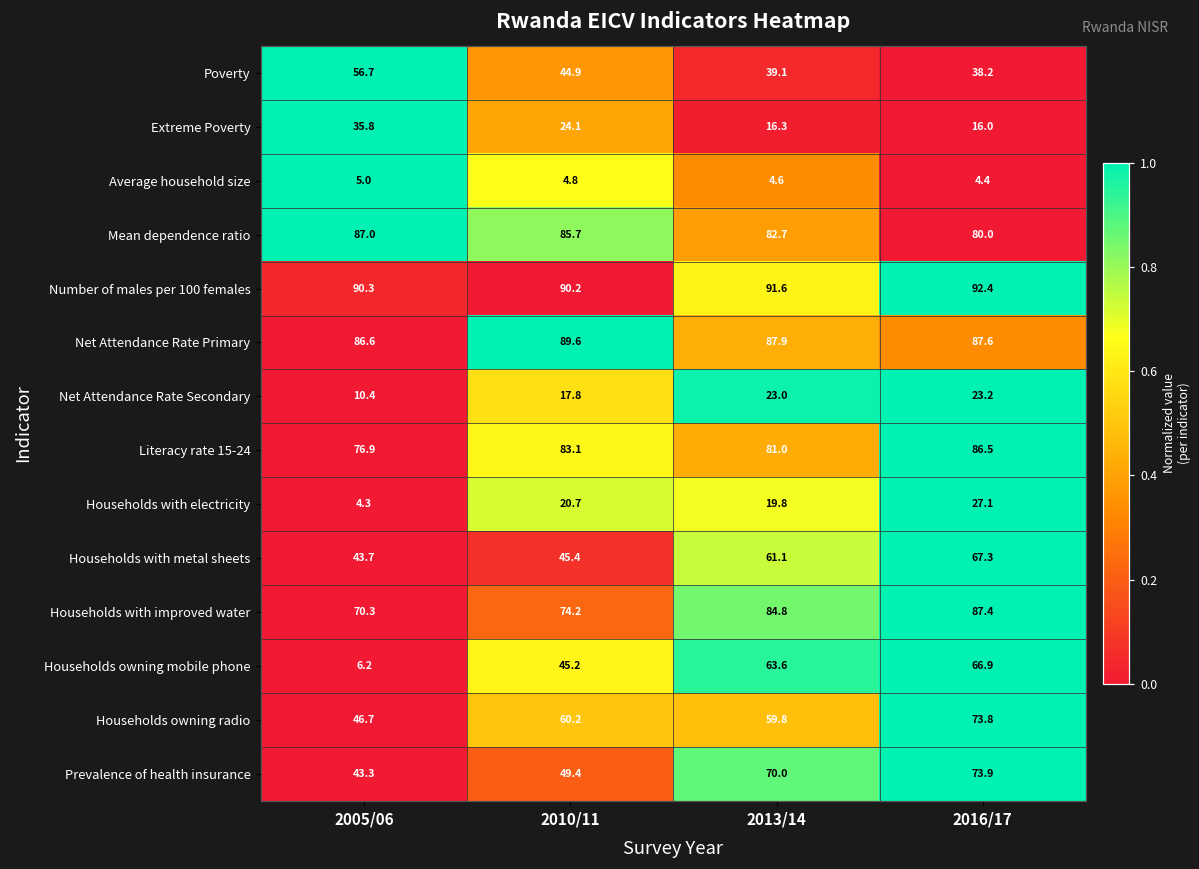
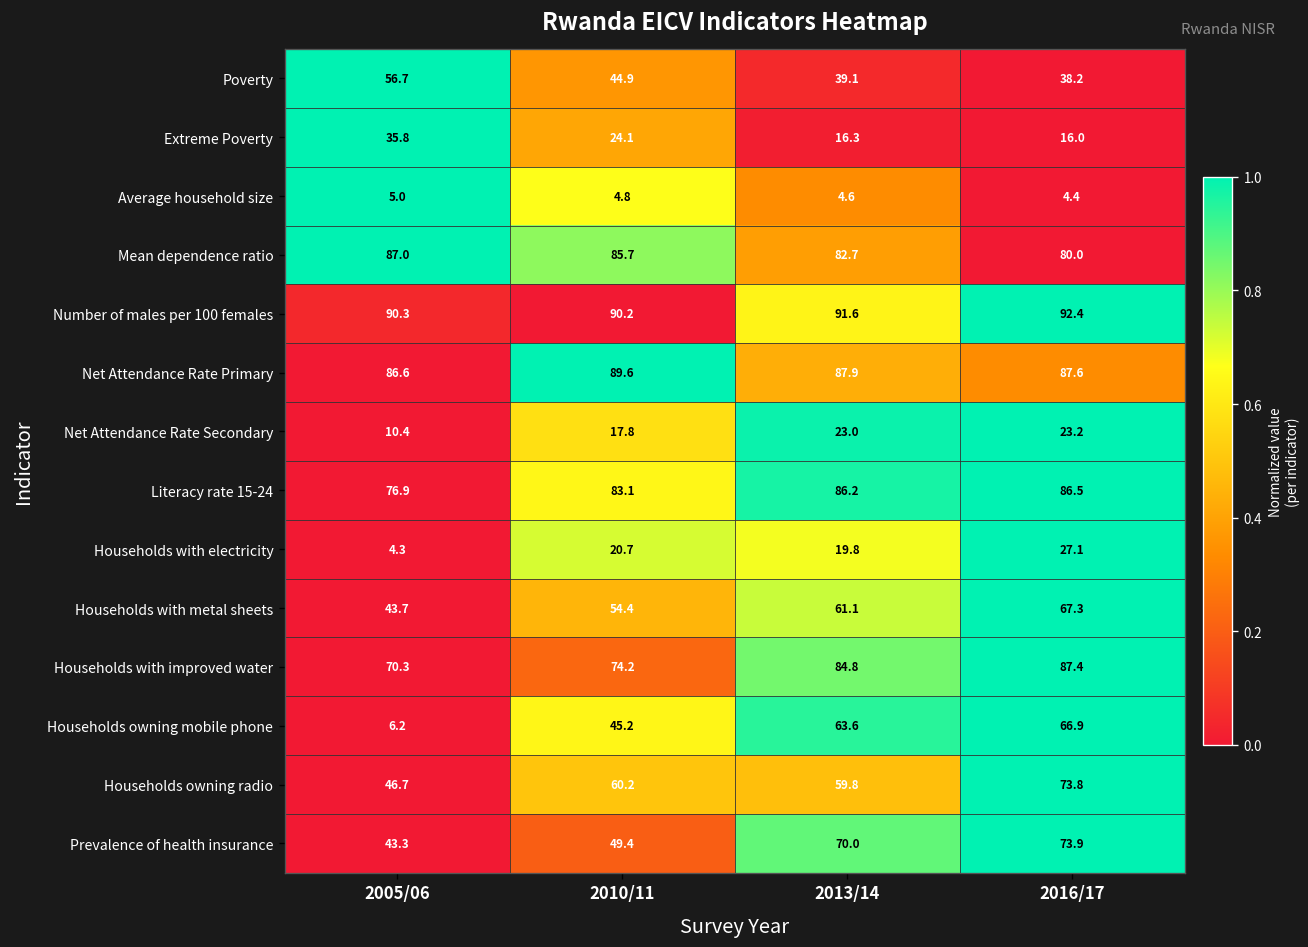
  {
    "Poverty": {
      "2005/06": 56.7,
      "2010/11": 44.9,
      "2013/14": 39.1,
      "2016/17": 38.2
    },
    "Extreme Poverty": {
      "2005/06": 35.8,
      "2010/11": 24.1,
      "2013/14": 16.3,
      "2016/17": 16.0
    },
    "Average household size": {
      "2005/06": 5.0,
      "2010/11": 4.8,
      "2013/14": 4.6,
      "2016/17": 4.4
    },
    "Mean dependence ratio": {
      "2005/06": 87.0,
      "2010/11": 85.7,
      "2013/14": 82.7,
      "2016/17": 80.0
    },
    "Number of males per 100 females": {
      "2005/06": 90.3,
      "2010/11": 90.2,
      "2013/14": 91.6,
      "2016/17": 92.4
    },
    "Net Attendance Rate Primary": {
      "2005/06": 86.6,
      "2010/11": 89.6,
      "2013/14": 87.9,
      "2016/17": 87.6
    },
    "Net Attendance Rate Secondary": {
      "2005/06": 10.4,
      "2010/11": 17.8,
      "2013/14": 23.0,
      "2016/17": 23.2
    },
    "Literacy rate 15-24": {
      "2005/06": 76.9,
      "2010/11": 83.1,
-     "2013/14": 81.0,
+     "2013/14": 86.2,
      "2016/17": 86.5
    },
    "Households with electricity": {
      "2005/06": 4.3,
      "2010/11": 20.7,
      "2013/14": 19.8,
      "2016/17": 27.1
    },
    "Households with metal sheets": {
      "2005/06": 43.7,
-     "2010/11": 45.4,
+     "2010/11": 54.4,
      "2013/14": 61.1,
      "2016/17": 67.3
    },
    "Households with improved water": {
      "2005/06": 70.3,
      "2010/11": 74.2,
      "2013/14": 84.8,
      "2016/17": 87.4
    },
    "Households owning mobile phone": {
      "2005/06": 6.2,
      "2010/11": 45.2,
      "2013/14": 63.6,
      "2016/17": 66.9
    },
    "Households owning radio": {
      "2005/06": 46.7,
      "2010/11": 60.2,
      "2013/14": 59.8,
      "2016/17": 73.8
    },
    "Prevalence of health insurance": {
      "2005/06": 43.3,
      "2010/11": 49.4,
      "2013/14": 70.0,
      "2016/17": 73.9
    }
  }
